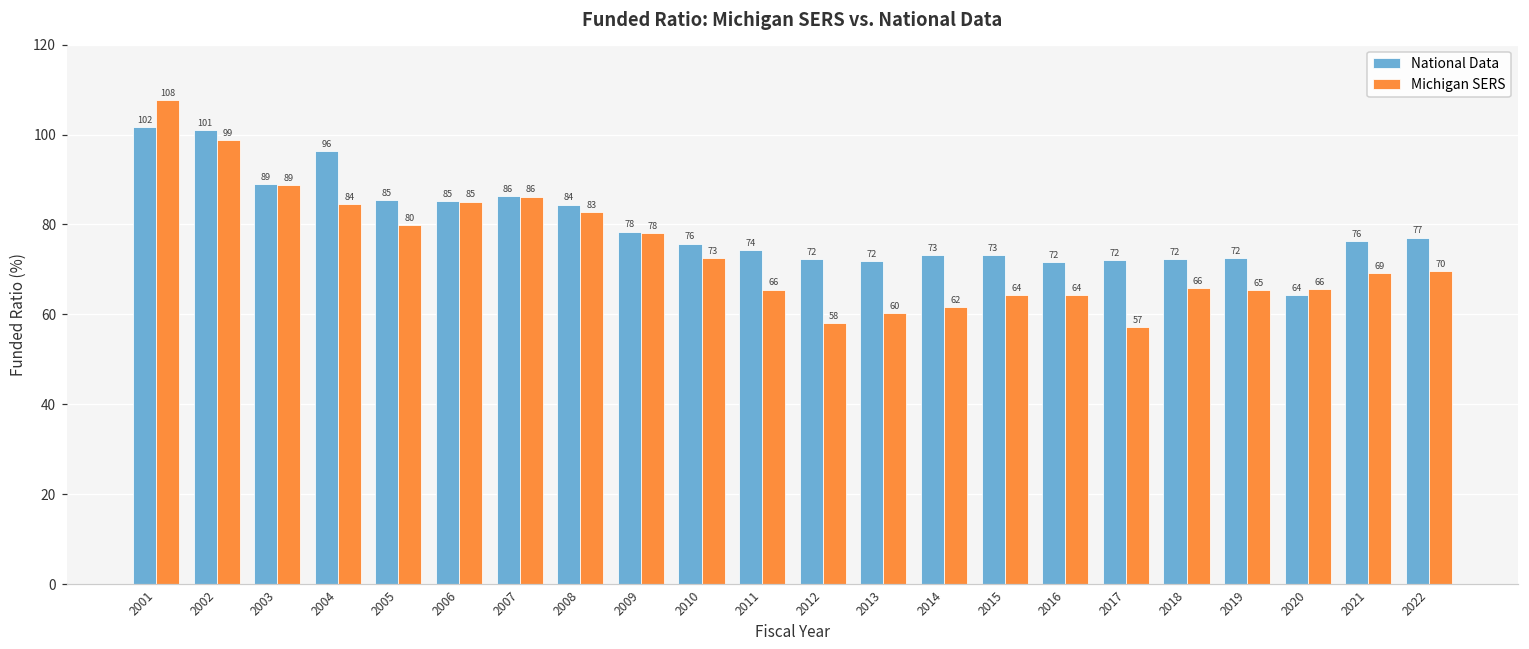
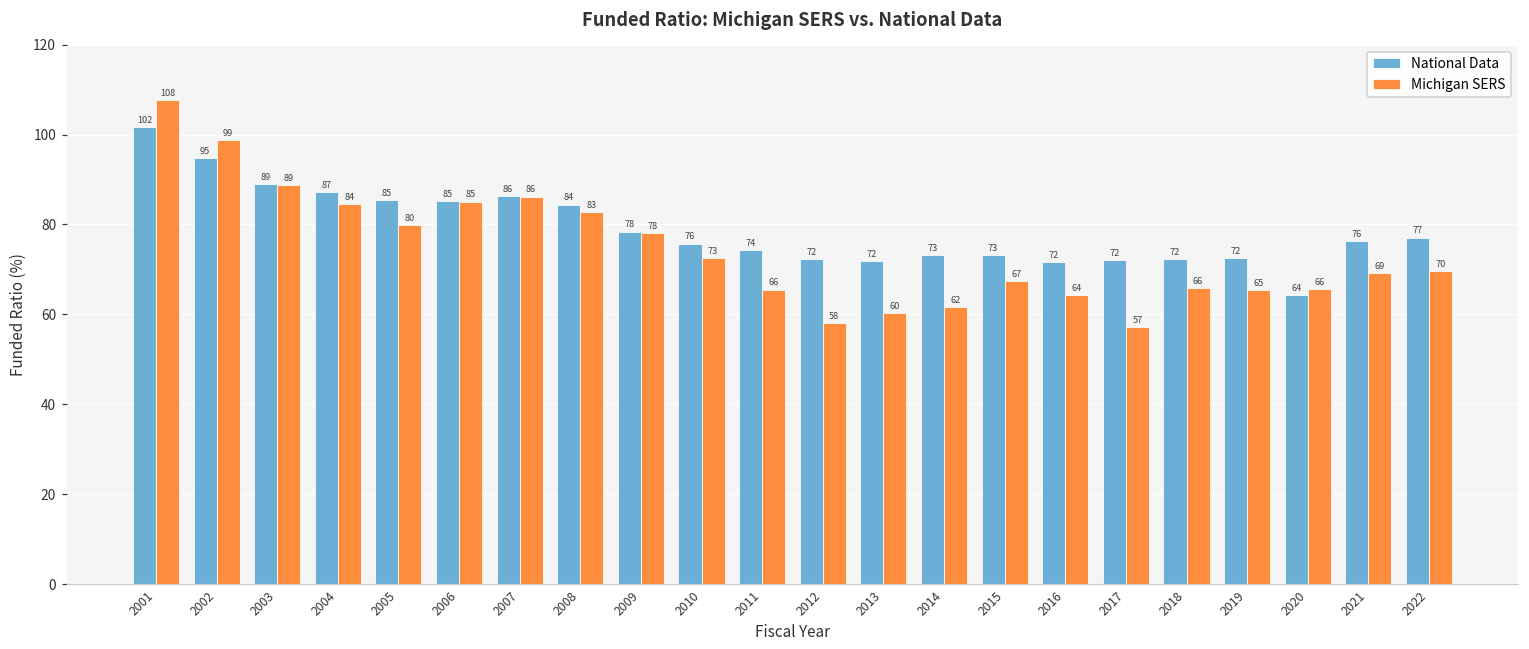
  {
    "National Data": {
      "2001": 102,
-     "2002": 101,
+     "2002": 95,
      "2003": 89,
-     "2004": 96,
+     "2004": 87,
      "2005": 85,
      "2006": 85,
      "2007": 86,
      "2008": 84,
      "2009": 78,
      "2010": 76,
      "2011": 74,
      "2012": 72,
      "2013": 72,
      "2014": 73,
      "2015": 73,
      "2016": 72,
      "2017": 72,
      "2018": 72,
      "2019": 72,
      "2020": 64,
      "2021": 76,
      "2022": 77
    },
    "Michigan SERS": {
      "2001": 108,
      "2002": 99,
      "2003": 89,
      "2004": 84,
      "2005": 80,
      "2006": 85,
      "2007": 86,
      "2008": 83,
      "2009": 78,
      "2010": 73,
      "2011": 66,
      "2012": 58,
      "2013": 60,
      "2014": 62,
-     "2015": 64,
+     "2015": 67,
      "2016": 64,
      "2017": 57,
      "2018": 66,
      "2019": 65,
      "2020": 66,
      "2021": 69,
      "2022": 70
    }
  }
